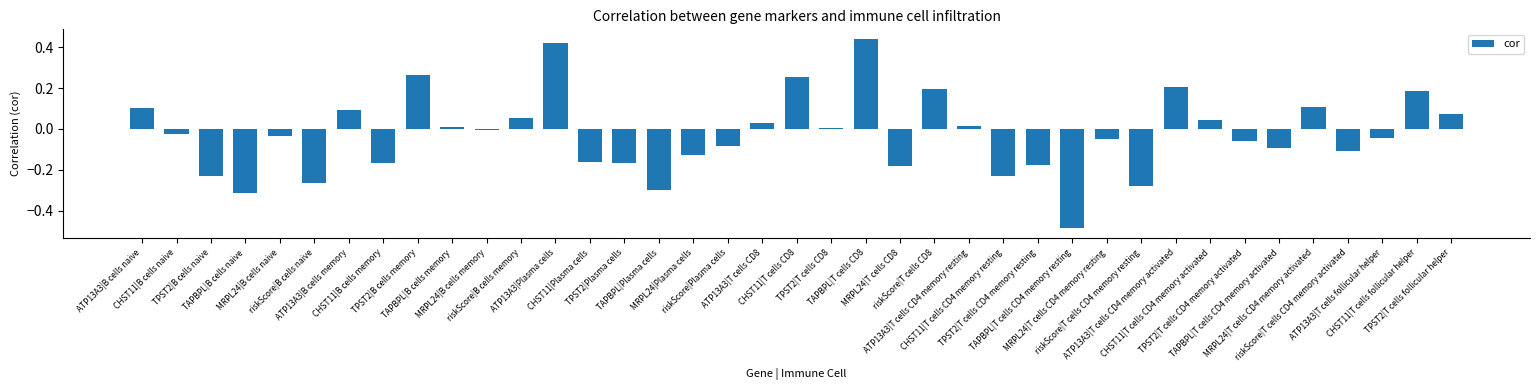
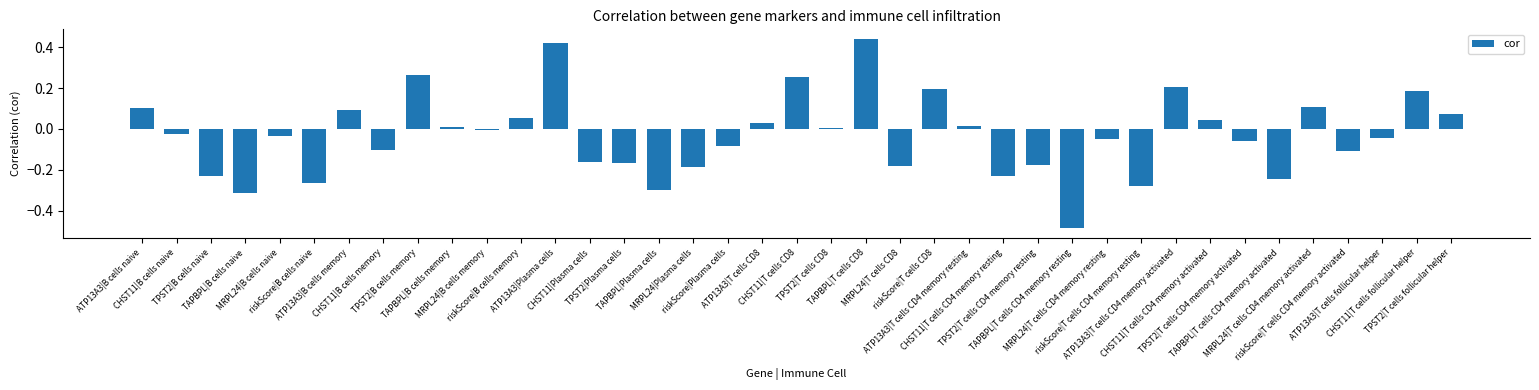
  {
    "ATP13A3|B cells naive": 0.10,
    "CHST11|B cells naive": -0.02,
    "TPST2|B cells naive": -0.23,
    "TAPBPL|B cells naive": -0.31,
    "MRPL24|B cells naive": -0.04,
    "riskScore|B cells naive": -0.26,
    "ATP13A3|B cells memory": 0.09,
-   "CHST11|B cells memory": -0.17,
+   "CHST11|B cells memory": -0.10,
    "TPST2|B cells memory": 0.26,
    "riskScore|B cells memory": 0.05,
    "ATP13A3|Plasma cells": 0.42,
    "CHST11|Plasma cells": -0.16,
    "TPST2|Plasma cells": -0.17,
    "TAPBPL|Plasma cells": -0.30,
-   "MRPL24|Plasma cells": -0.13,
+   "MRPL24|Plasma cells": -0.19,
    "riskScore|Plasma cells": -0.08,
    "ATP13A3|T cells CD8": 0.03,
    "CHST11|T cells CD8": 0.25,
    "TAPBPL|T cells CD8": 0.44,
    "MRPL24|T cells CD8": -0.18,
    "riskScore|T cells CD8": 0.20,
    "ATP13A3|T cells CD4 memory resting": 0.01,
    "CHST11|T cells CD4 memory resting": -0.23,
    "TPST2|T cells CD4 memory resting": -0.18,
    "TAPBPL|T cells CD4 memory resting": -0.48,
    "MRPL24|T cells CD4 memory resting": -0.05,
    "riskScore|T cells CD4 memory resting": -0.28,
    "ATP13A3|T cells CD4 memory activated": 0.21,
    "CHST11|T cells CD4 memory activated": 0.04,
    "TPST2|T cells CD4 memory activated": -0.06,
-   "TAPBPL|T cells CD4 memory activated": -0.09,
+   "TAPBPL|T cells CD4 memory activated": -0.25,
    "MRPL24|T cells CD4 memory activated": 0.11,
    "riskScore|T cells CD4 memory activated": -0.11,
    "ATP13A3|T cells follicular helper": -0.04,
    "CHST11|T cells follicular helper": 0.18,
    "TPST2|T cells follicular helper": 0.07
  }
